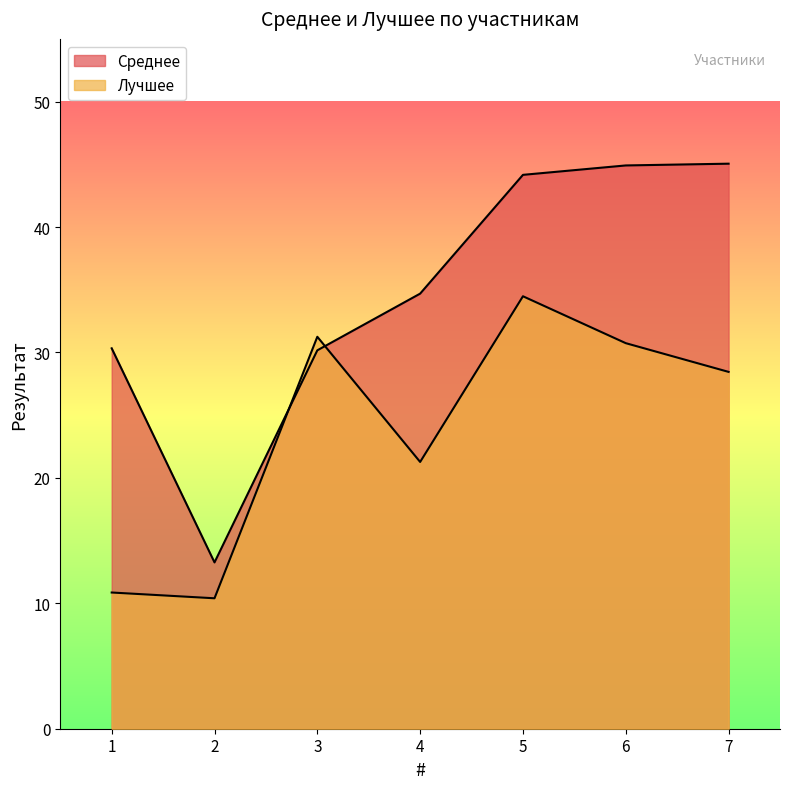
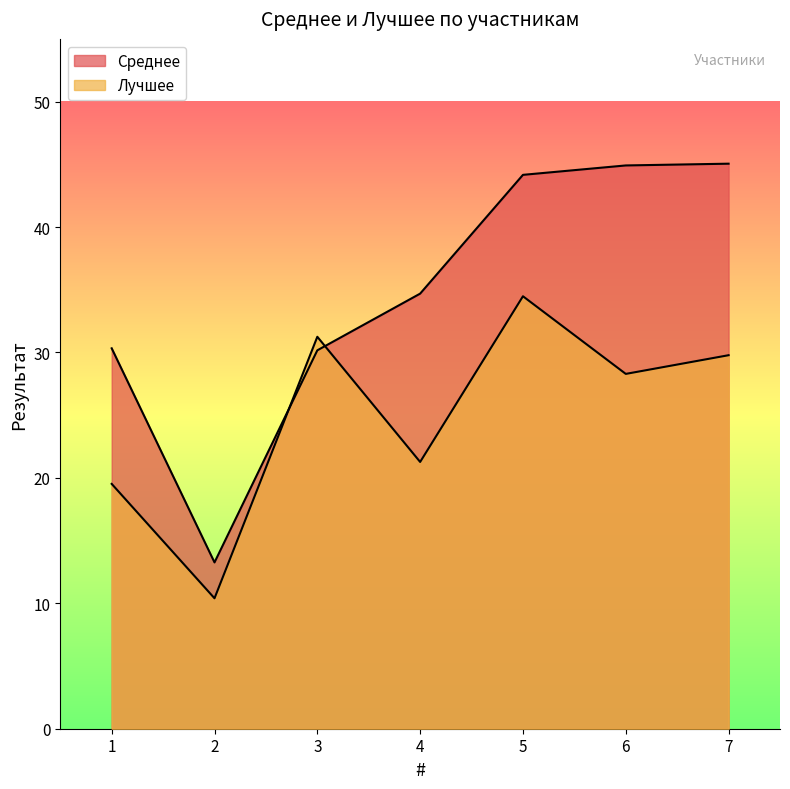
  {
    "Среднее": {
      "1": 30.3,
      "2": 13.3,
      "3": 30.2,
      "4": 34.7,
      "5": 44.2,
      "6": 44.9,
      "7": 45.1
    },
    "Лучшее": {
-     "1": 10.9,
+     "1": 19.5,
      "2": 10.4,
      "3": 31.3,
      "4": 21.3,
      "5": 34.5,
-     "6": 30.7,
-     "7": 28.5
+     "6": 28.3,
+     "7": 29.8
    }
  }
